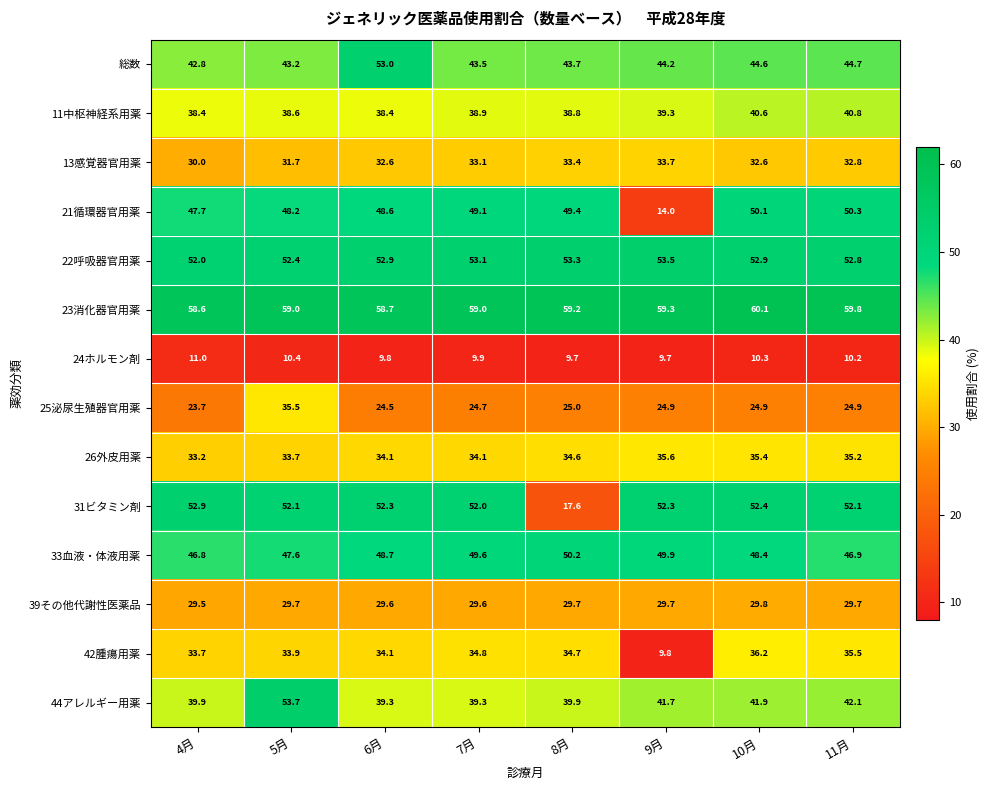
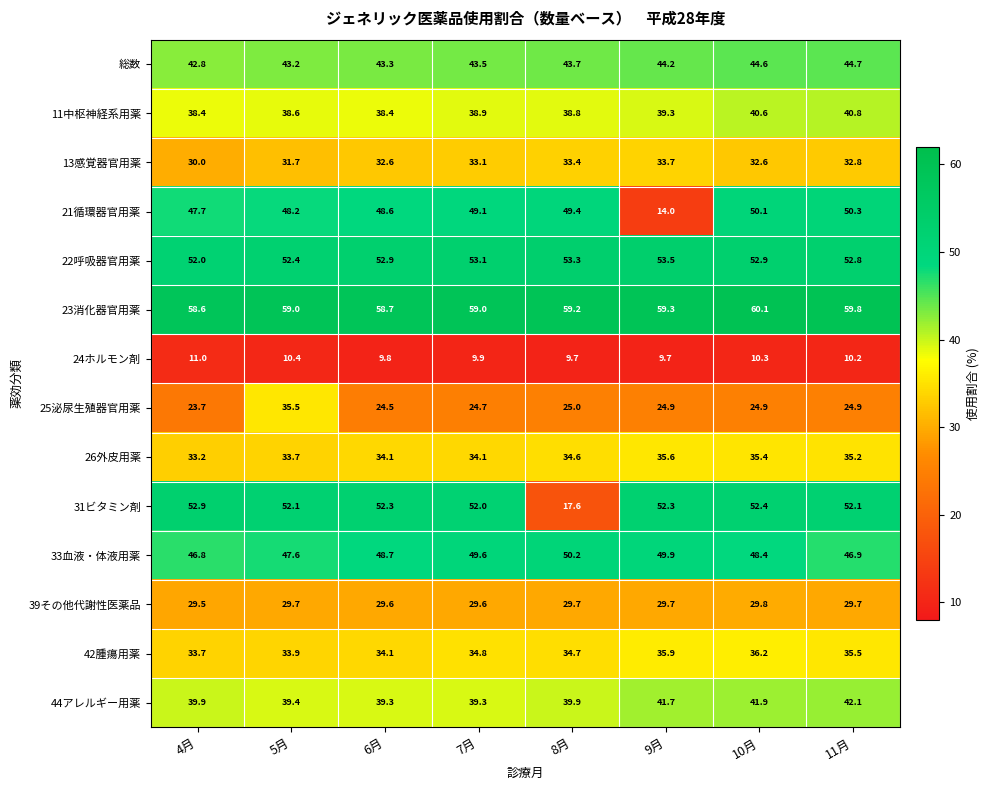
  {
    "総数": {
      "4月": 42.8,
      "5月": 43.2,
-     "6月": 53.0,
+     "6月": 43.3,
      "7月": 43.5,
      "8月": 43.7,
      "9月": 44.2,
      "10月": 44.6,
      "11月": 44.7
    },
    "11中枢神経系用薬": {
      "4月": 38.4,
      "5月": 38.6,
      "6月": 38.4,
      "7月": 38.9,
      "8月": 38.8,
      "9月": 39.3,
      "10月": 40.6,
      "11月": 40.8
    },
    "13感覚器官用薬": {
      "4月": 30.0,
      "5月": 31.7,
      "6月": 32.6,
      "7月": 33.1,
      "8月": 33.4,
      "9月": 33.7,
      "10月": 32.6,
      "11月": 32.8
    },
    "21循環器官用薬": {
      "4月": 47.7,
      "5月": 48.2,
      "6月": 48.6,
      "7月": 49.1,
      "8月": 49.4,
      "9月": 14.0,
      "10月": 50.1,
      "11月": 50.3
    },
    "22呼吸器官用薬": {
      "4月": 52.0,
      "5月": 52.4,
      "6月": 52.9,
      "7月": 53.1,
      "8月": 53.3,
      "9月": 53.5,
      "10月": 52.9,
      "11月": 52.8
    },
    "23消化器官用薬": {
      "4月": 58.6,
      "5月": 59.0,
      "6月": 58.7,
      "7月": 59.0,
      "8月": 59.2,
      "9月": 59.3,
      "10月": 60.1,
      "11月": 59.8
    },
    "24ホルモン剤": {
      "4月": 11.0,
      "5月": 10.4,
      "6月": 9.8,
      "7月": 9.9,
      "8月": 9.7,
      "9月": 9.7,
      "10月": 10.3,
      "11月": 10.2
    },
    "25泌尿生殖器官用薬": {
      "4月": 23.7,
      "5月": 35.5,
      "6月": 24.5,
      "7月": 24.7,
      "8月": 25.0,
      "9月": 24.9,
      "10月": 24.9,
      "11月": 24.9
    },
    "26外皮用薬": {
      "4月": 33.2,
      "5月": 33.7,
      "6月": 34.1,
      "7月": 34.1,
      "8月": 34.6,
      "9月": 35.6,
      "10月": 35.4,
      "11月": 35.2
    },
    "31ビタミン剤": {
      "4月": 52.9,
      "5月": 52.1,
      "6月": 52.3,
      "7月": 52.0,
      "8月": 17.6,
      "9月": 52.3,
      "10月": 52.4,
      "11月": 52.1
    },
    "33血液・体液用薬": {
      "4月": 46.8,
      "5月": 47.6,
      "6月": 48.7,
      "7月": 49.6,
      "8月": 50.2,
      "9月": 49.9,
      "10月": 48.4,
      "11月": 46.9
    },
    "39その他代謝性医薬品": {
      "4月": 29.5,
      "5月": 29.7,
      "6月": 29.6,
      "7月": 29.6,
      "8月": 29.7,
      "9月": 29.7,
      "10月": 29.8,
      "11月": 29.7
    },
    "42腫瘍用薬": {
      "4月": 33.7,
      "5月": 33.9,
      "6月": 34.1,
      "7月": 34.8,
      "8月": 34.7,
-     "9月": 9.8,
+     "9月": 35.9,
      "10月": 36.2,
      "11月": 35.5
    },
    "44アレルギー用薬": {
      "4月": 39.9,
-     "5月": 53.7,
+     "5月": 39.4,
      "6月": 39.3,
      "7月": 39.3,
      "8月": 39.9,
      "9月": 41.7,
      "10月": 41.9,
      "11月": 42.1
    }
  }
